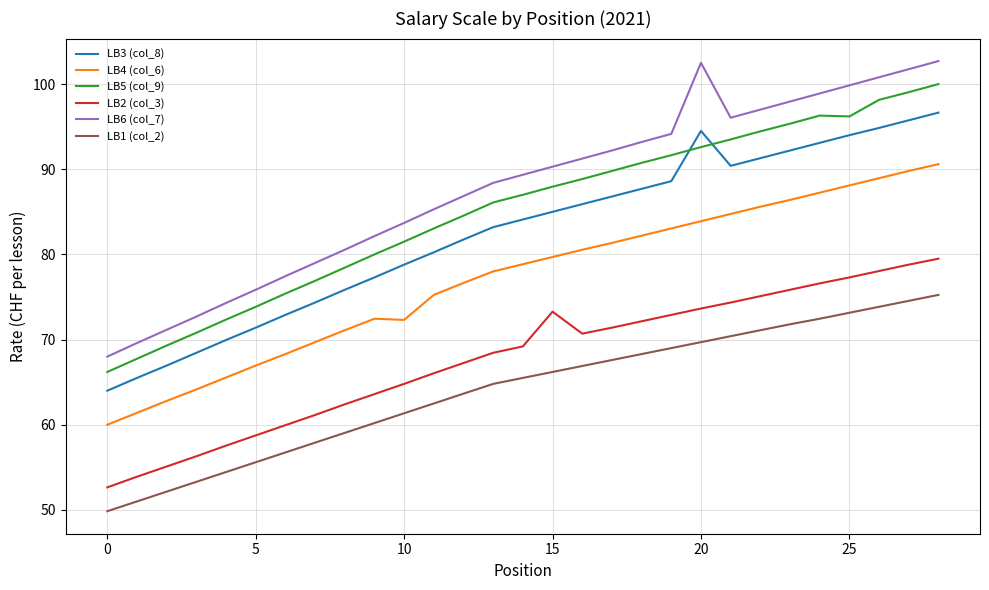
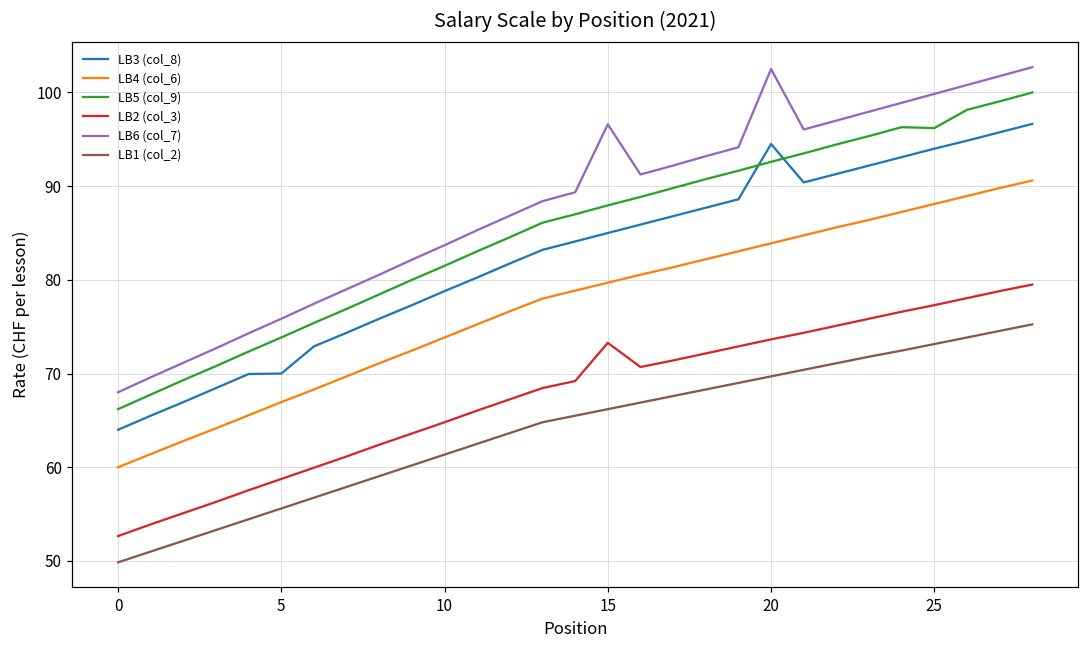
  {
    "LB3 (col_8)": {
      "0": 64,
-     "5": 71,
+     "5": 70,
      "10": 79,
      "15": 85,
      "20": 95,
      "25": 94
    },
    "LB4 (col_6)": {
      "0": 60,
      "5": 67,
-     "10": 72,
+     "10": 74,
      "15": 80,
      "20": 84,
      "25": 88
    },
    "LB5 (col_9)": {
      "0": 66,
      "5": 74,
      "10": 82,
      "15": 88,
      "20": 93,
      "25": 96
    },
    "LB2 (col_3)": {
      "0": 53,
      "5": 59,
      "10": 65,
      "15": 73,
      "20": 74,
      "25": 77
    },
    "LB6 (col_7)": {
      "0": 68,
      "5": 76,
      "10": 84,
-     "15": 90,
+     "15": 97,
      "20": 103,
      "25": 100
    },
    "LB1 (col_2)": {
      "0": 50,
      "5": 56,
      "10": 61,
      "15": 66,
      "20": 70,
      "25": 73
    }
  }
